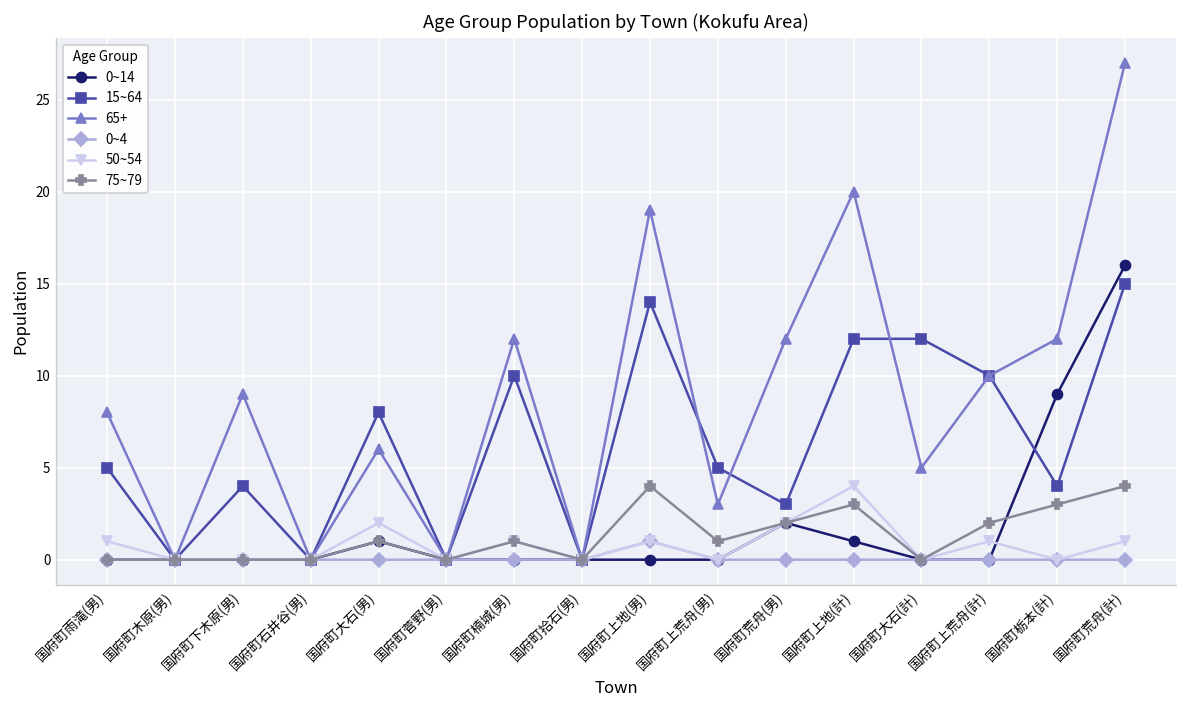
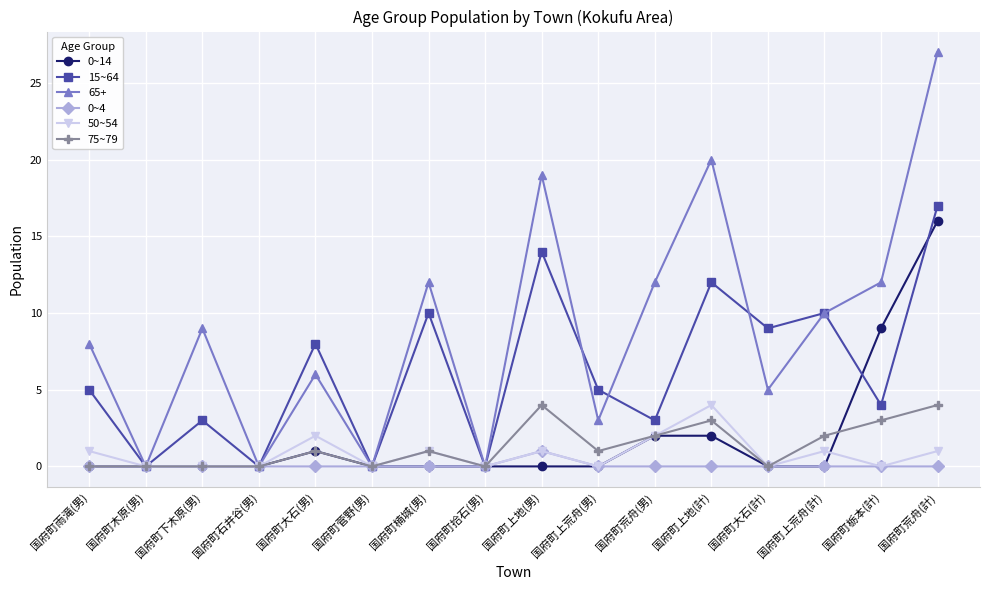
  {
    "0~14": {
      "国府町上地(男)": 0,
-     "国府町上地(計)": 1,
+     "国府町上地(計)": 2,
      "国府町栃本(計)": 9,
      "国府町荒舟(計)": 16
    },
    "15~64": {
      "国府町雨滝(男)": 5,
-     "国府町下木原(男)": 4,
+     "国府町下木原(男)": 3,
      "国府町大石(男)": 8,
      "国府町楠城(男)": 10,
      "国府町上地(男)": 14,
      "国府町上荒舟(男)": 5,
      "国府町荒舟(男)": 3,
      "国府町上地(計)": 12,
-     "国府町大石(計)": 12,
+     "国府町大石(計)": 9,
      "国府町栃本(計)": 4,
-     "国府町荒舟(計)": 15
+     "国府町荒舟(計)": 17
    }
  }
